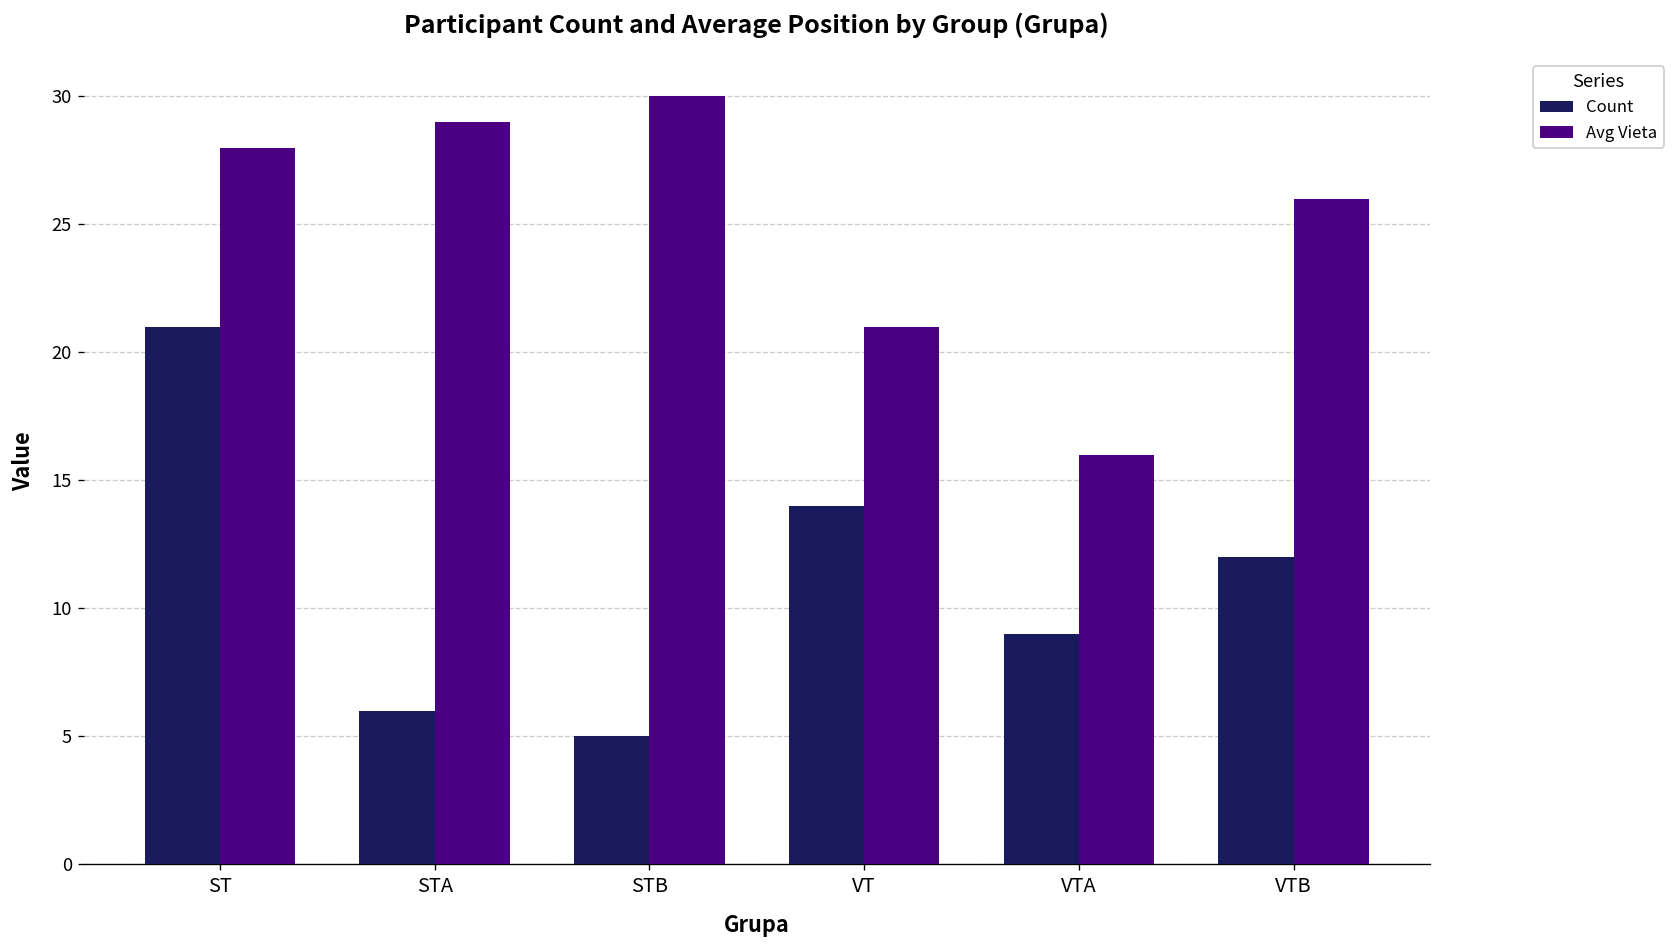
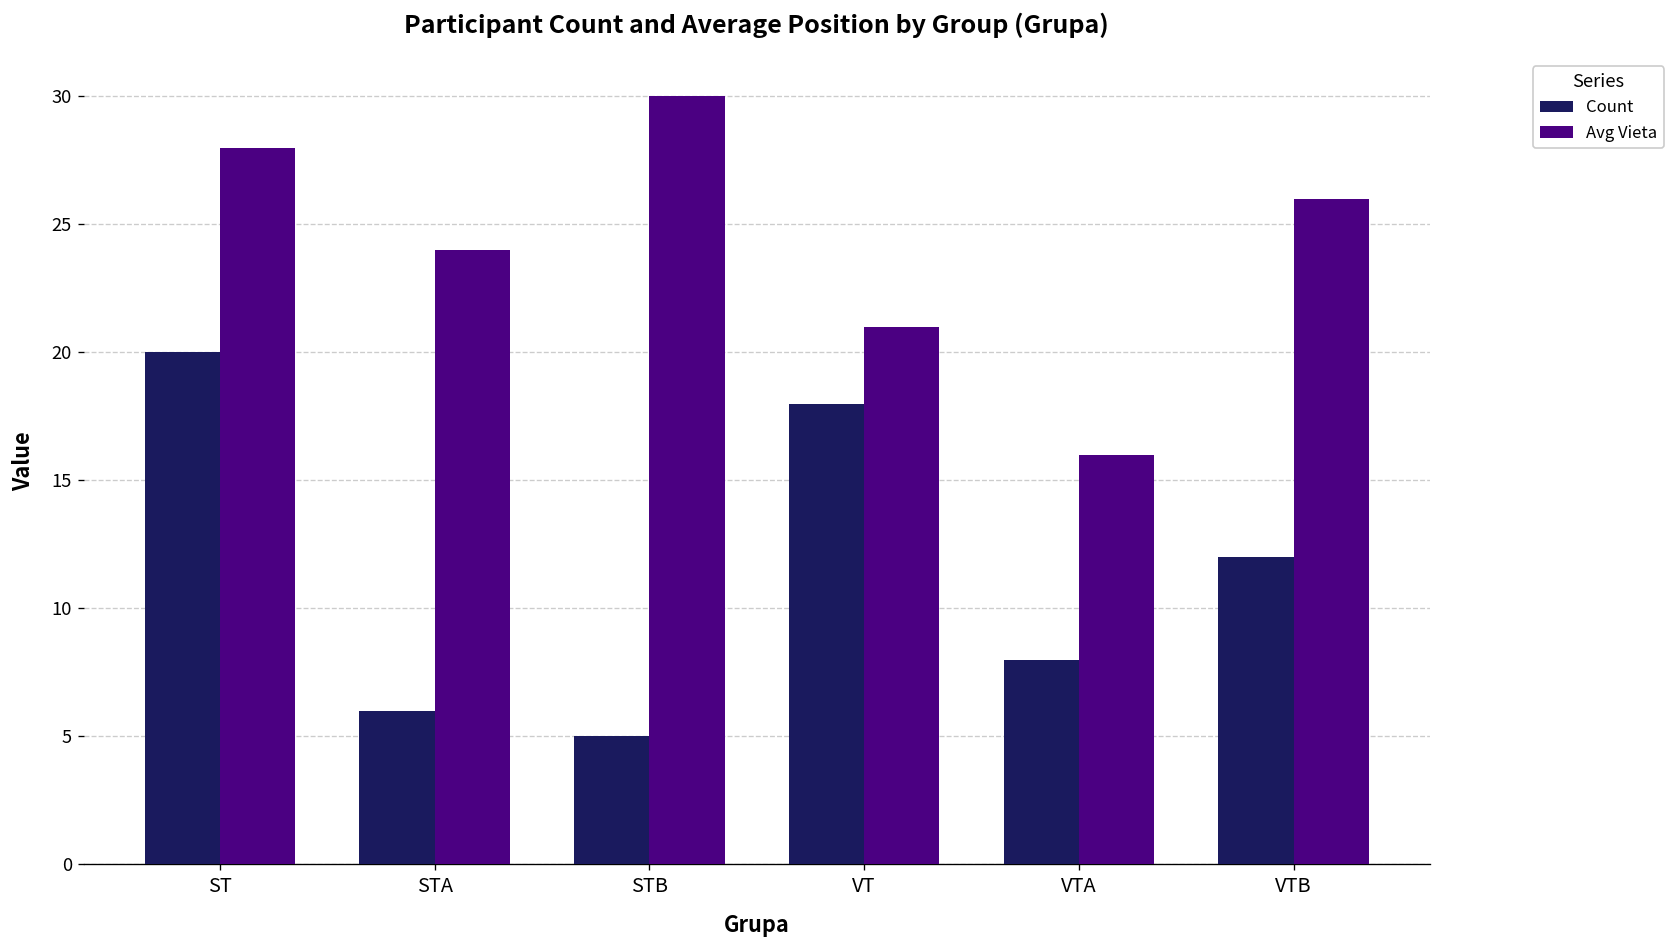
  {
    "Count": {
-     "ST": 21,
+     "ST": 20,
      "STA": 6,
      "STB": 5,
-     "VT": 14,
-     "VTA": 9,
+     "VT": 18,
+     "VTA": 8,
      "VTB": 12
    },
    "Avg Vieta": {
      "ST": 28,
-     "STA": 29,
+     "STA": 24,
      "STB": 30,
      "VT": 21,
      "VTA": 16,
      "VTB": 26
    }
  }
